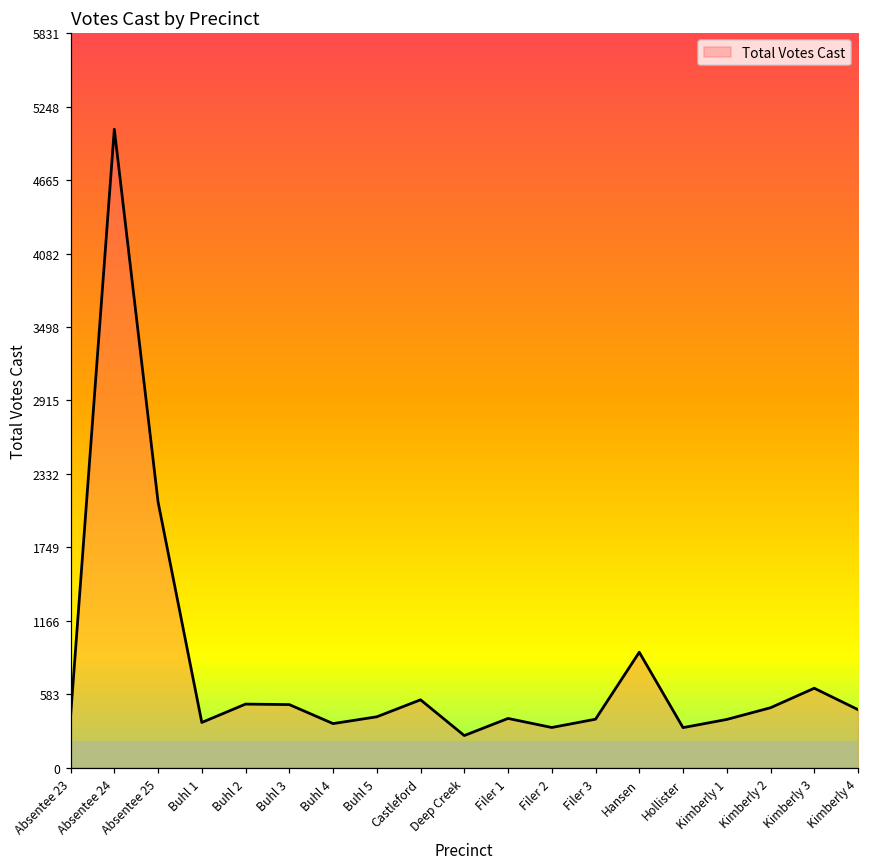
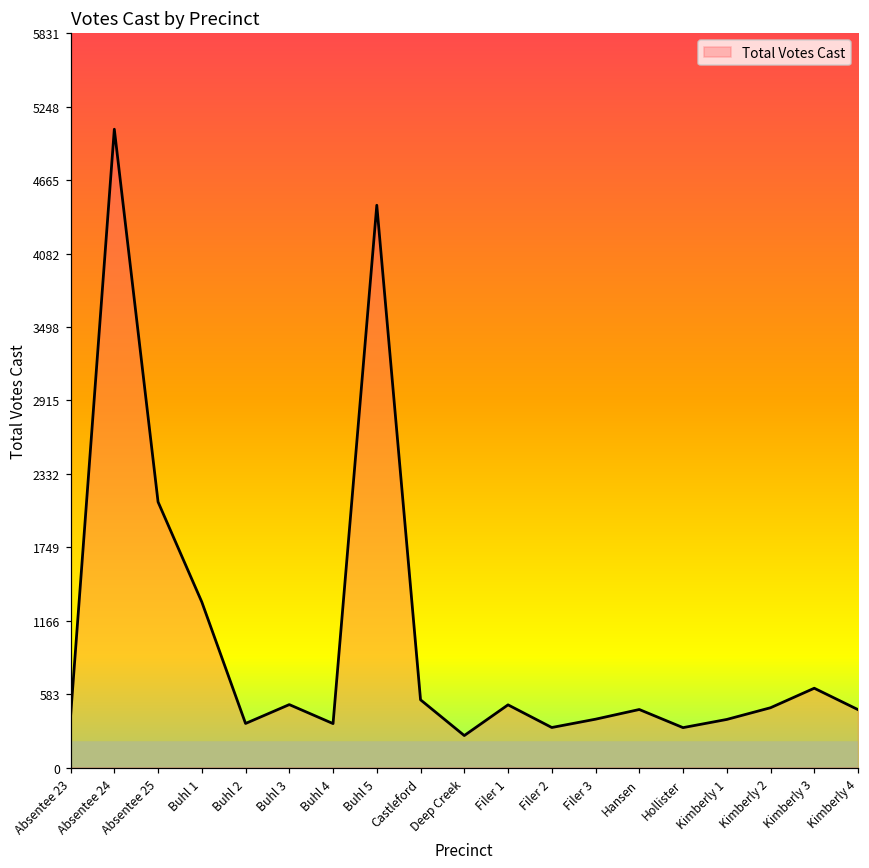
  {
    "Absentee 23": 410,
    "Absentee 24": 5070,
    "Absentee 25": 2110,
-   "Buhl 1": 360,
-   "Buhl 2": 500,
+   "Buhl 1": 1320,
+   "Buhl 2": 350,
    "Buhl 3": 500,
    "Buhl 4": 350,
-   "Buhl 5": 400,
+   "Buhl 5": 4470,
    "Castleford": 540,
    "Deep Creek": 250,
-   "Filer 1": 390,
+   "Filer 1": 500,
    "Filer 2": 320,
    "Filer 3": 380,
-   "Hansen": 920,
+   "Hansen": 460,
    "Hollister": 320,
    "Kimberly 1": 380,
    "Kimberly 2": 480,
    "Kimberly 3": 630,
    "Kimberly 4": 460
  }
